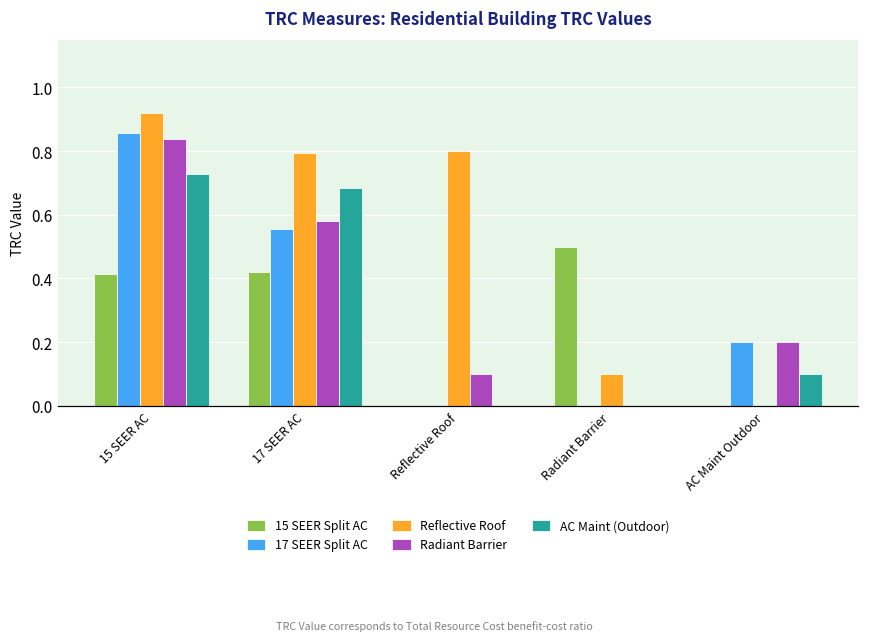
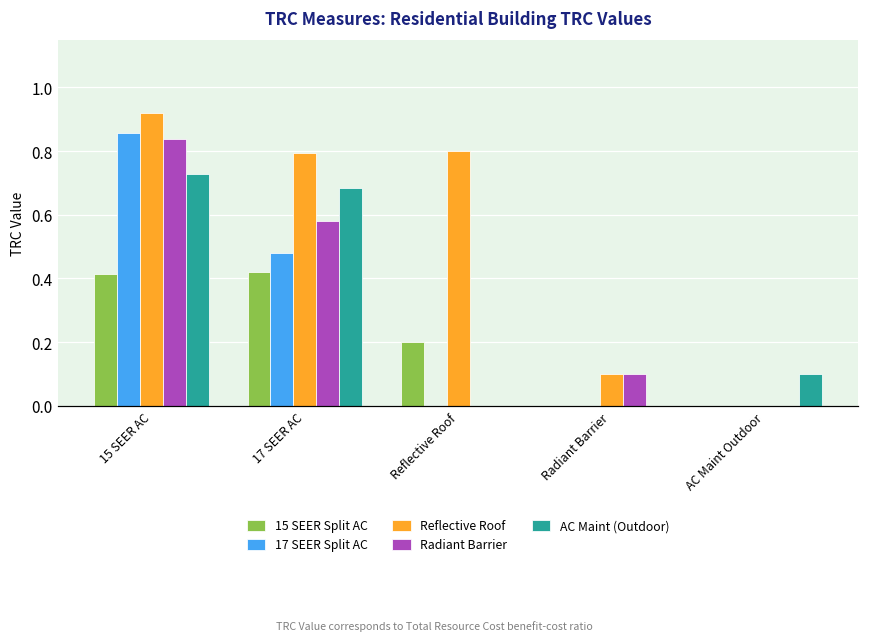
  {
    "15 SEER Split AC": {
      "15 SEER AC": 0.41,
      "17 SEER AC": 0.42,
-     "Reflective Roof": 0.0,
-     "Radiant Barrier": 0.5,
+     "Reflective Roof": 0.2,
+     "Radiant Barrier": 0.0,
      "AC Maint Outdoor": 0.0
    },
    "17 SEER Split AC": {
      "15 SEER AC": 0.86,
-     "17 SEER AC": 0.56,
+     "17 SEER AC": 0.48,
      "Reflective Roof": 0.00,
      "Radiant Barrier": 0.00,
-     "AC Maint Outdoor": 0.2
+     "AC Maint Outdoor": 0.0
    },
    "Reflective Roof": {
      "15 SEER AC": 0.92,
      "17 SEER AC": 0.79,
      "Reflective Roof": 0.80,
      "Radiant Barrier": 0.10,
      "AC Maint Outdoor": 0.00
    },
    "Radiant Barrier": {
      "15 SEER AC": 0.84,
      "17 SEER AC": 0.58,
-     "Reflective Roof": 0.1,
-     "Radiant Barrier": 0.0,
-     "AC Maint Outdoor": 0.2
+     "Reflective Roof": 0.0,
+     "Radiant Barrier": 0.1,
+     "AC Maint Outdoor": 0.0
    },
    "AC Maint (Outdoor)": {
      "15 SEER AC": 0.73,
      "17 SEER AC": 0.68,
      "Reflective Roof": 0.00,
      "Radiant Barrier": 0.00,
      "AC Maint Outdoor": 0.10
    }
  }
